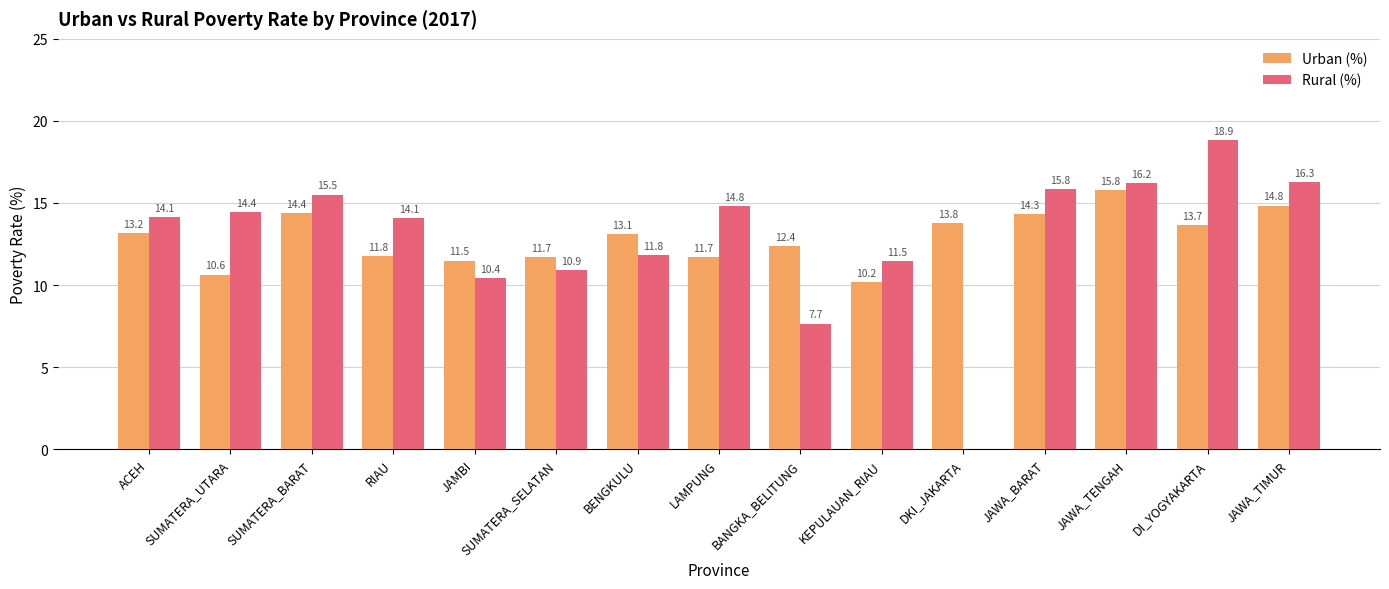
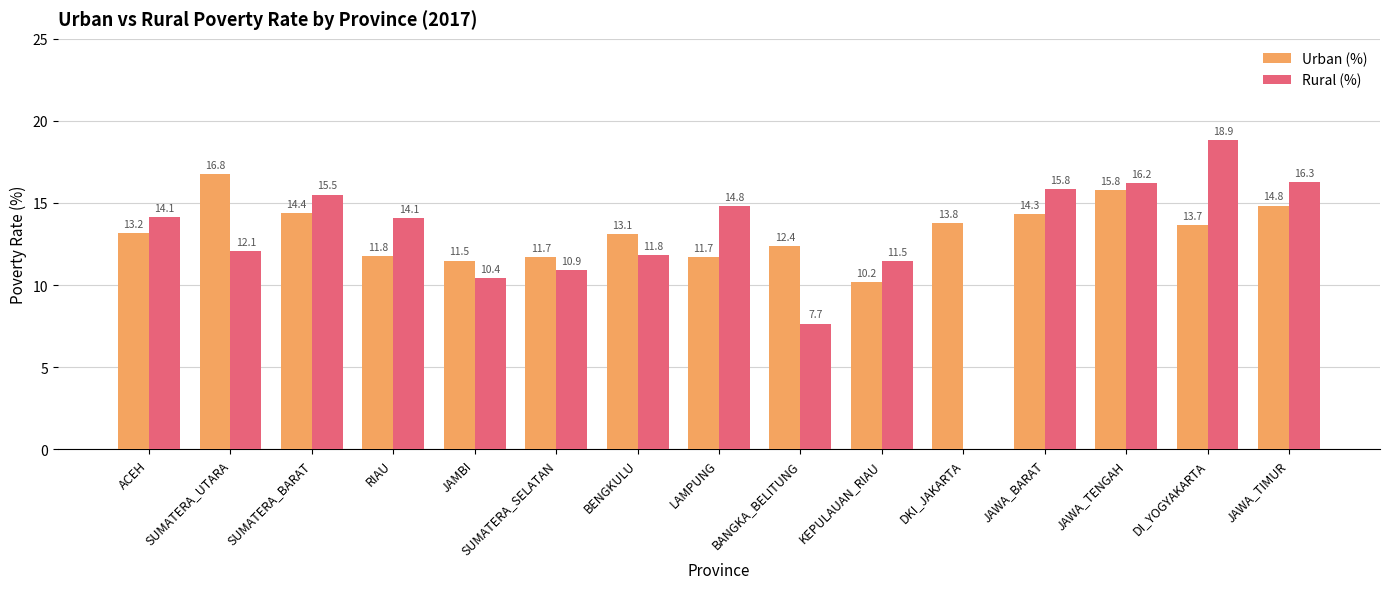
  {
    "Urban (%)": {
      "ACEH": 13.2,
-     "SUMATERA_UTARA": 10.6,
+     "SUMATERA_UTARA": 16.8,
      "SUMATERA_BARAT": 14.4,
      "RIAU": 11.8,
      "JAMBI": 11.5,
      "SUMATERA_SELATAN": 11.7,
      "BENGKULU": 13.1,
      "LAMPUNG": 11.7,
      "BANGKA_BELITUNG": 12.4,
      "KEPULAUAN_RIAU": 10.2,
      "DKI_JAKARTA": 13.8,
      "JAWA_BARAT": 14.3,
      "JAWA_TENGAH": 15.8,
      "DI_YOGYAKARTA": 13.7,
      "JAWA_TIMUR": 14.8
    },
    "Rural (%)": {
      "ACEH": 14.1,
-     "SUMATERA_UTARA": 14.4,
+     "SUMATERA_UTARA": 12.1,
      "SUMATERA_BARAT": 15.5,
      "RIAU": 14.1,
      "JAMBI": 10.4,
      "SUMATERA_SELATAN": 10.9,
      "BENGKULU": 11.8,
      "LAMPUNG": 14.8,
      "BANGKA_BELITUNG": 7.7,
      "KEPULAUAN_RIAU": 11.5,
      "JAWA_BARAT": 15.8,
      "JAWA_TENGAH": 16.2,
      "DI_YOGYAKARTA": 18.9,
      "JAWA_TIMUR": 16.3
    }
  }
